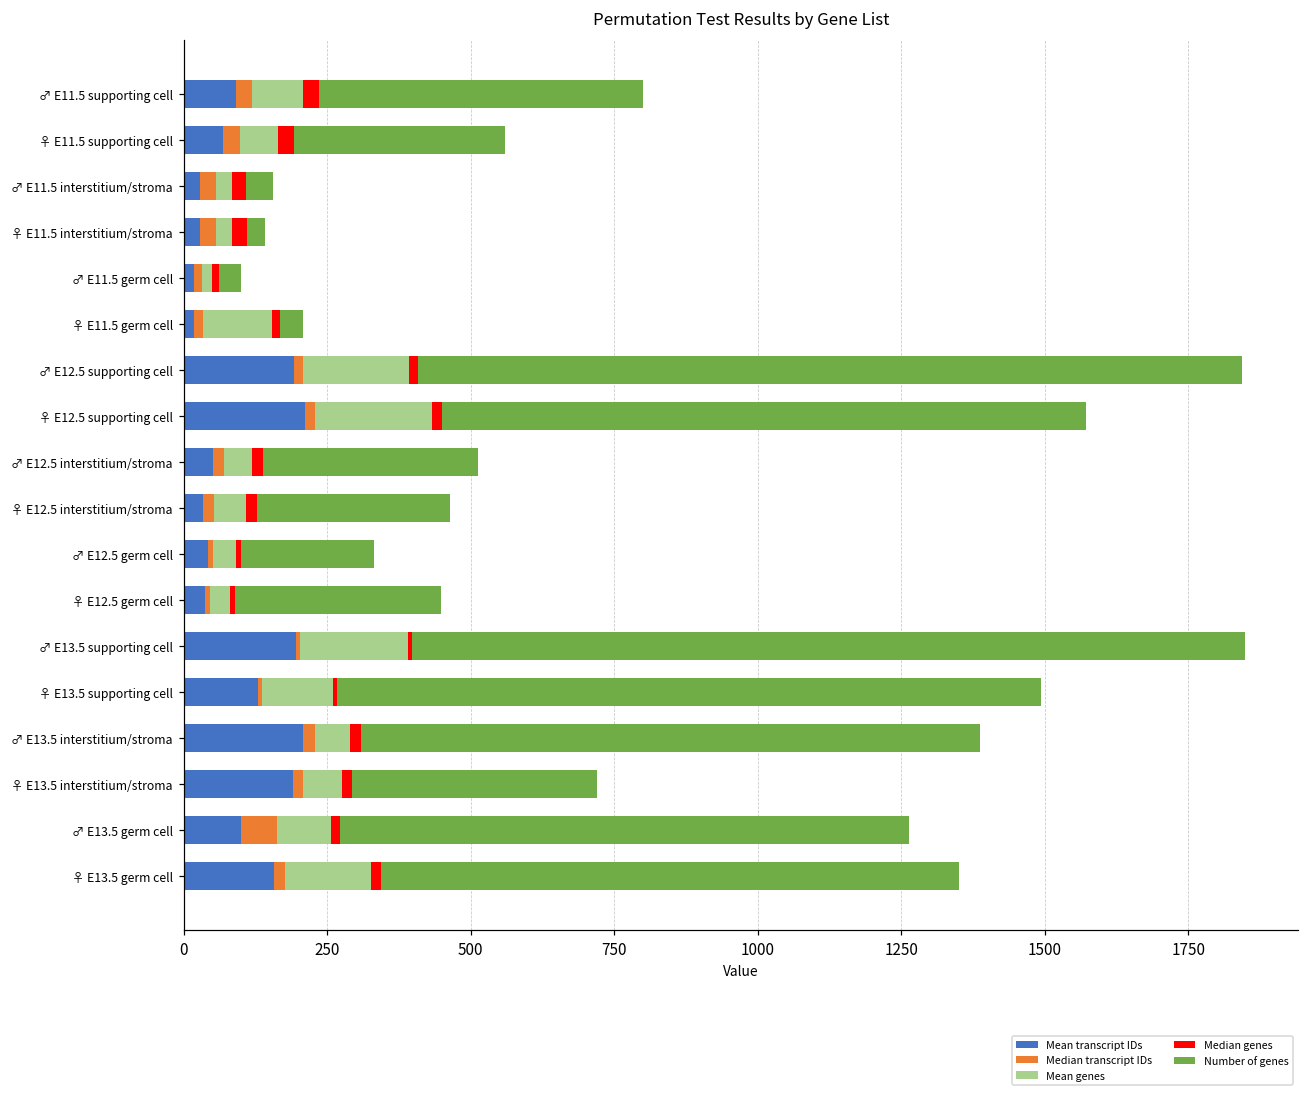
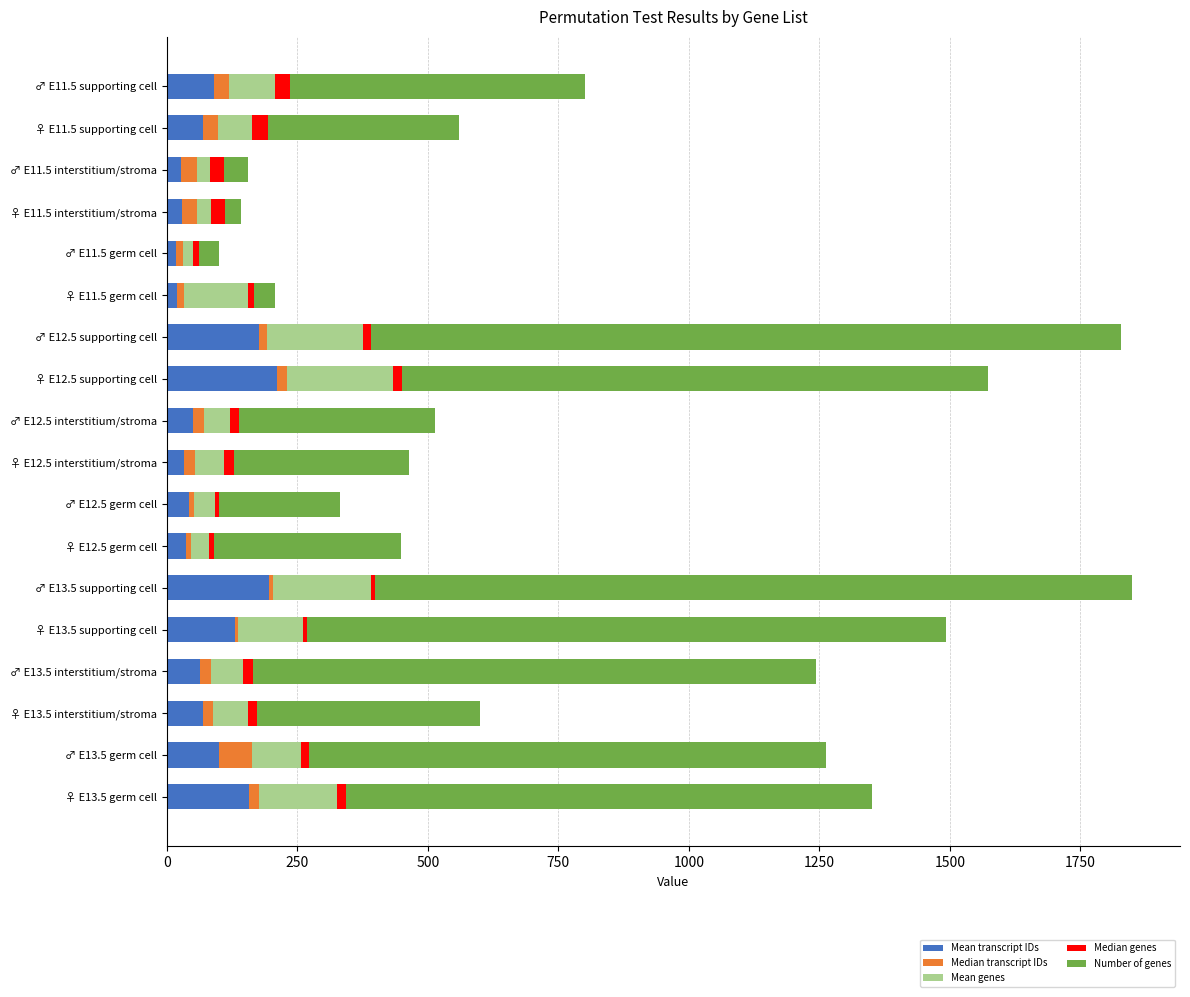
  {
    "Mean transcript IDs": {
      "♂ E11.5 supporting cell": 90,
      "♀ E11.5 supporting cell": 70,
      "♂ E11.5 interstitium/stroma": 30,
      "♀ E11.5 interstitium/stroma": 30,
      "♂ E11.5 germ cell": 20,
      "♀ E11.5 germ cell": 20,
-     "♂ E12.5 supporting cell": 190,
+     "♂ E12.5 supporting cell": 180,
      "♀ E12.5 supporting cell": 210,
      "♂ E12.5 interstitium/stroma": 50,
      "♀ E12.5 interstitium/stroma": 30,
      "♂ E12.5 germ cell": 40,
      "♀ E12.5 germ cell": 40,
      "♂ E13.5 supporting cell": 200,
      "♀ E13.5 supporting cell": 130,
-     "♂ E13.5 interstitium/stroma": 210,
-     "♀ E13.5 interstitium/stroma": 190,
+     "♂ E13.5 interstitium/stroma": 60,
+     "♀ E13.5 interstitium/stroma": 70,
      "♂ E13.5 germ cell": 100,
      "♀ E13.5 germ cell": 160
    },
    "Median transcript IDs": {
      "♂ E11.5 supporting cell": 30,
      "♀ E11.5 supporting cell": 30,
      "♂ E11.5 interstitium/stroma": 30,
      "♀ E11.5 interstitium/stroma": 30,
      "♂ E11.5 germ cell": 10,
      "♀ E11.5 germ cell": 10,
      "♂ E12.5 supporting cell": 20,
      "♀ E12.5 supporting cell": 20,
      "♂ E12.5 interstitium/stroma": 20,
      "♀ E12.5 interstitium/stroma": 20,
      "♂ E12.5 germ cell": 10,
      "♀ E12.5 germ cell": 10,
      "♂ E13.5 supporting cell": 10,
      "♀ E13.5 supporting cell": 10,
      "♂ E13.5 interstitium/stroma": 20,
      "♀ E13.5 interstitium/stroma": 20,
      "♂ E13.5 germ cell": 60,
      "♀ E13.5 germ cell": 20
    },
    "Mean genes": {
      "♂ E11.5 supporting cell": 90,
      "♀ E11.5 supporting cell": 70,
      "♂ E11.5 interstitium/stroma": 30,
      "♀ E11.5 interstitium/stroma": 30,
      "♂ E11.5 germ cell": 20,
      "♀ E11.5 germ cell": 120,
      "♂ E12.5 supporting cell": 180,
      "♀ E12.5 supporting cell": 200,
      "♂ E12.5 interstitium/stroma": 50,
      "♀ E12.5 interstitium/stroma": 60,
      "♂ E12.5 germ cell": 40,
      "♀ E12.5 germ cell": 30,
      "♂ E13.5 supporting cell": 190,
      "♀ E13.5 supporting cell": 120,
      "♂ E13.5 interstitium/stroma": 60,
      "♀ E13.5 interstitium/stroma": 70,
      "♂ E13.5 germ cell": 90,
      "♀ E13.5 germ cell": 150
    },
    "Median genes": {
      "♂ E11.5 supporting cell": 30,
      "♀ E11.5 supporting cell": 30,
      "♂ E11.5 interstitium/stroma": 30,
      "♀ E11.5 interstitium/stroma": 30,
      "♂ E11.5 germ cell": 10,
      "♀ E11.5 germ cell": 10,
      "♂ E12.5 supporting cell": 20,
      "♀ E12.5 supporting cell": 20,
      "♂ E12.5 interstitium/stroma": 20,
      "♀ E12.5 interstitium/stroma": 20,
      "♂ E12.5 germ cell": 10,
      "♀ E12.5 germ cell": 10,
      "♂ E13.5 supporting cell": 10,
      "♀ E13.5 supporting cell": 10,
      "♂ E13.5 interstitium/stroma": 20,
      "♀ E13.5 interstitium/stroma": 20,
      "♂ E13.5 germ cell": 20,
      "♀ E13.5 germ cell": 20
    },
    "Number of genes": {
      "♂ E11.5 supporting cell": 560,
      "♀ E11.5 supporting cell": 370,
      "♂ E11.5 interstitium/stroma": 50,
      "♀ E11.5 interstitium/stroma": 30,
      "♂ E11.5 germ cell": 40,
      "♀ E11.5 germ cell": 40,
      "♂ E12.5 supporting cell": 1440,
      "♀ E12.5 supporting cell": 1120,
      "♂ E12.5 interstitium/stroma": 370,
      "♀ E12.5 interstitium/stroma": 340,
      "♂ E12.5 germ cell": 230,
      "♀ E12.5 germ cell": 360,
      "♂ E13.5 supporting cell": 1450,
      "♀ E13.5 supporting cell": 1230,
      "♂ E13.5 interstitium/stroma": 1080,
      "♀ E13.5 interstitium/stroma": 430,
      "♂ E13.5 germ cell": 990,
      "♀ E13.5 germ cell": 1010
    }
  }
